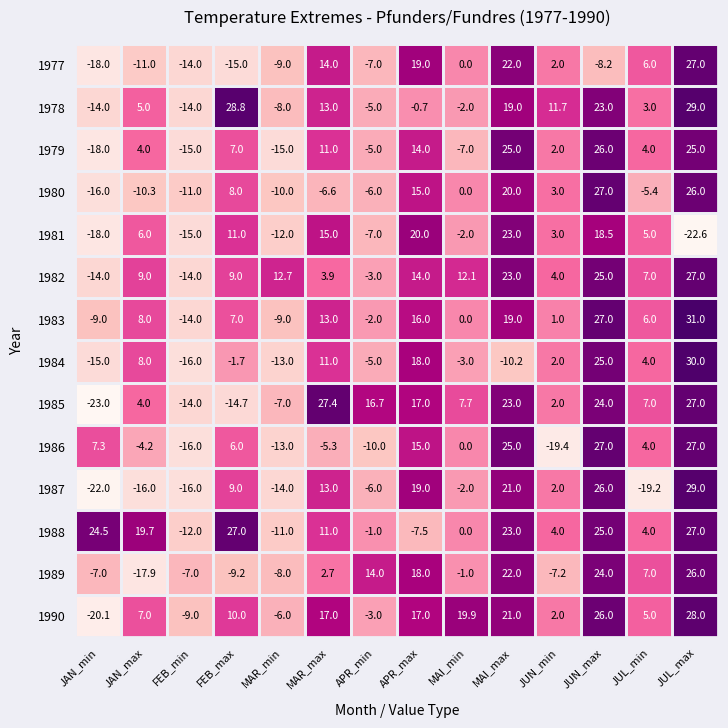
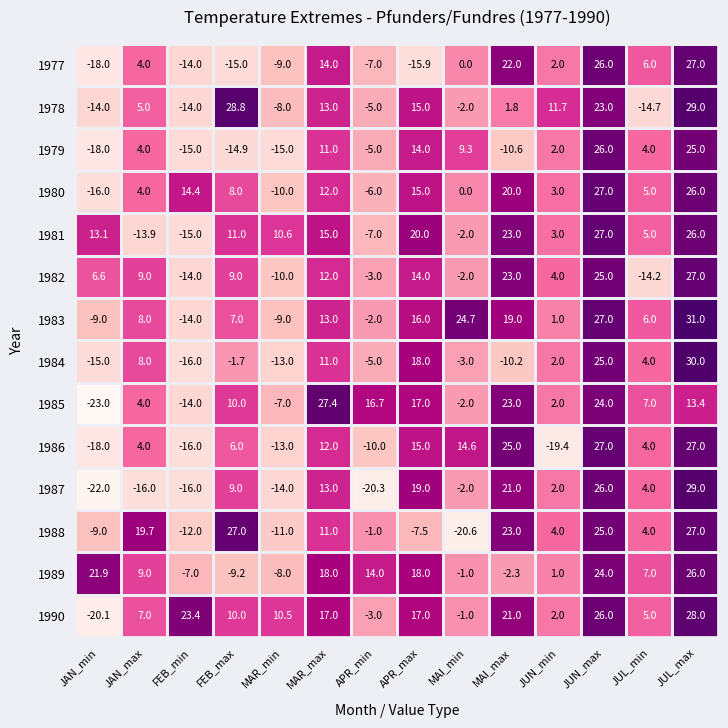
  {
    "1977": {
      "JAN_min": -18.0,
-     "JAN_max": -11.0,
+     "JAN_max": 4.0,
      "FEB_min": -14.0,
      "FEB_max": -15.0,
      "MAR_min": -9.0,
      "MAR_max": 14.0,
      "APR_min": -7.0,
-     "APR_max": 19.0,
+     "APR_max": -15.9,
      "MAI_min": 0.0,
      "MAI_max": 22.0,
      "JUN_min": 2.0,
-     "JUN_max": -8.2,
+     "JUN_max": 26.0,
      "JUL_min": 6.0,
      "JUL_max": 27.0
    },
    "1978": {
      "JAN_min": -14.0,
      "JAN_max": 5.0,
      "FEB_min": -14.0,
      "FEB_max": 28.8,
      "MAR_min": -8.0,
      "MAR_max": 13.0,
      "APR_min": -5.0,
-     "APR_max": -0.7,
+     "APR_max": 15.0,
      "MAI_min": -2.0,
-     "MAI_max": 19.0,
+     "MAI_max": 1.8,
      "JUN_min": 11.7,
      "JUN_max": 23.0,
-     "JUL_min": 3.0,
+     "JUL_min": -14.7,
      "JUL_max": 29.0
    },
    "1979": {
      "JAN_min": -18.0,
      "JAN_max": 4.0,
      "FEB_min": -15.0,
-     "FEB_max": 7.0,
+     "FEB_max": -14.9,
      "MAR_min": -15.0,
      "MAR_max": 11.0,
      "APR_min": -5.0,
      "APR_max": 14.0,
-     "MAI_min": -7.0,
-     "MAI_max": 25.0,
+     "MAI_min": 9.3,
+     "MAI_max": -10.6,
      "JUN_min": 2.0,
      "JUN_max": 26.0,
      "JUL_min": 4.0,
      "JUL_max": 25.0
    },
    "1980": {
      "JAN_min": -16.0,
-     "JAN_max": -10.3,
-     "FEB_min": -11.0,
+     "JAN_max": 4.0,
+     "FEB_min": 14.4,
      "FEB_max": 8.0,
      "MAR_min": -10.0,
-     "MAR_max": -6.6,
+     "MAR_max": 12.0,
      "APR_min": -6.0,
      "APR_max": 15.0,
      "MAI_min": 0.0,
      "MAI_max": 20.0,
      "JUN_min": 3.0,
      "JUN_max": 27.0,
-     "JUL_min": -5.4,
+     "JUL_min": 5.0,
      "JUL_max": 26.0
    },
    "1981": {
-     "JAN_min": -18.0,
-     "JAN_max": 6.0,
+     "JAN_min": 13.1,
+     "JAN_max": -13.9,
      "FEB_min": -15.0,
      "FEB_max": 11.0,
-     "MAR_min": -12.0,
+     "MAR_min": 10.6,
      "MAR_max": 15.0,
      "APR_min": -7.0,
      "APR_max": 20.0,
      "MAI_min": -2.0,
      "MAI_max": 23.0,
      "JUN_min": 3.0,
-     "JUN_max": 18.5,
+     "JUN_max": 27.0,
      "JUL_min": 5.0,
-     "JUL_max": -22.6
+     "JUL_max": 26.0
    },
    "1982": {
-     "JAN_min": -14.0,
+     "JAN_min": 6.6,
      "JAN_max": 9.0,
      "FEB_min": -14.0,
      "FEB_max": 9.0,
-     "MAR_min": 12.7,
-     "MAR_max": 3.9,
+     "MAR_min": -10.0,
+     "MAR_max": 12.0,
      "APR_min": -3.0,
      "APR_max": 14.0,
-     "MAI_min": 12.1,
+     "MAI_min": -2.0,
      "MAI_max": 23.0,
      "JUN_min": 4.0,
      "JUN_max": 25.0,
-     "JUL_min": 7.0,
+     "JUL_min": -14.2,
      "JUL_max": 27.0
    },
    "1983": {
      "JAN_min": -9.0,
      "JAN_max": 8.0,
      "FEB_min": -14.0,
      "FEB_max": 7.0,
      "MAR_min": -9.0,
      "MAR_max": 13.0,
      "APR_min": -2.0,
      "APR_max": 16.0,
-     "MAI_min": 0.0,
+     "MAI_min": 24.7,
      "MAI_max": 19.0,
      "JUN_min": 1.0,
      "JUN_max": 27.0,
      "JUL_min": 6.0,
      "JUL_max": 31.0
    },
    "1984": {
      "JAN_min": -15.0,
      "JAN_max": 8.0,
      "FEB_min": -16.0,
      "FEB_max": -1.7,
      "MAR_min": -13.0,
      "MAR_max": 11.0,
      "APR_min": -5.0,
      "APR_max": 18.0,
      "MAI_min": -3.0,
      "MAI_max": -10.2,
      "JUN_min": 2.0,
      "JUN_max": 25.0,
      "JUL_min": 4.0,
      "JUL_max": 30.0
    },
    "1985": {
      "JAN_min": -23.0,
      "JAN_max": 4.0,
      "FEB_min": -14.0,
-     "FEB_max": -14.7,
+     "FEB_max": 10.0,
      "MAR_min": -7.0,
      "MAR_max": 27.4,
      "APR_min": 16.7,
      "APR_max": 17.0,
-     "MAI_min": 7.7,
+     "MAI_min": -2.0,
      "MAI_max": 23.0,
      "JUN_min": 2.0,
      "JUN_max": 24.0,
      "JUL_min": 7.0,
-     "JUL_max": 27.0
+     "JUL_max": 13.4
    },
    "1986": {
-     "JAN_min": 7.3,
-     "JAN_max": -4.2,
+     "JAN_min": -18.0,
+     "JAN_max": 4.0,
      "FEB_min": -16.0,
      "FEB_max": 6.0,
      "MAR_min": -13.0,
-     "MAR_max": -5.3,
+     "MAR_max": 12.0,
      "APR_min": -10.0,
      "APR_max": 15.0,
-     "MAI_min": 0.0,
+     "MAI_min": 14.6,
      "MAI_max": 25.0,
      "JUN_min": -19.4,
      "JUN_max": 27.0,
      "JUL_min": 4.0,
      "JUL_max": 27.0
    },
    "1987": {
      "JAN_min": -22.0,
      "JAN_max": -16.0,
      "FEB_min": -16.0,
      "FEB_max": 9.0,
      "MAR_min": -14.0,
      "MAR_max": 13.0,
-     "APR_min": -6.0,
+     "APR_min": -20.3,
      "APR_max": 19.0,
      "MAI_min": -2.0,
      "MAI_max": 21.0,
      "JUN_min": 2.0,
      "JUN_max": 26.0,
-     "JUL_min": -19.2,
+     "JUL_min": 4.0,
      "JUL_max": 29.0
    },
    "1988": {
-     "JAN_min": 24.5,
+     "JAN_min": -9.0,
      "JAN_max": 19.7,
      "FEB_min": -12.0,
      "FEB_max": 27.0,
      "MAR_min": -11.0,
      "MAR_max": 11.0,
      "APR_min": -1.0,
      "APR_max": -7.5,
-     "MAI_min": 0.0,
+     "MAI_min": -20.6,
      "MAI_max": 23.0,
      "JUN_min": 4.0,
      "JUN_max": 25.0,
      "JUL_min": 4.0,
      "JUL_max": 27.0
    },
    "1989": {
-     "JAN_min": -7.0,
-     "JAN_max": -17.9,
+     "JAN_min": 21.9,
+     "JAN_max": 9.0,
      "FEB_min": -7.0,
      "FEB_max": -9.2,
      "MAR_min": -8.0,
-     "MAR_max": 2.7,
+     "MAR_max": 18.0,
      "APR_min": 14.0,
      "APR_max": 18.0,
      "MAI_min": -1.0,
-     "MAI_max": 22.0,
-     "JUN_min": -7.2,
+     "MAI_max": -2.3,
+     "JUN_min": 1.0,
      "JUN_max": 24.0,
      "JUL_min": 7.0,
      "JUL_max": 26.0
    },
    "1990": {
      "JAN_min": -20.1,
      "JAN_max": 7.0,
-     "FEB_min": -9.0,
+     "FEB_min": 23.4,
      "FEB_max": 10.0,
-     "MAR_min": -6.0,
+     "MAR_min": 10.5,
      "MAR_max": 17.0,
      "APR_min": -3.0,
      "APR_max": 17.0,
-     "MAI_min": 19.9,
+     "MAI_min": -1.0,
      "MAI_max": 21.0,
      "JUN_min": 2.0,
      "JUN_max": 26.0,
      "JUL_min": 5.0,
      "JUL_max": 28.0
    }
  }
